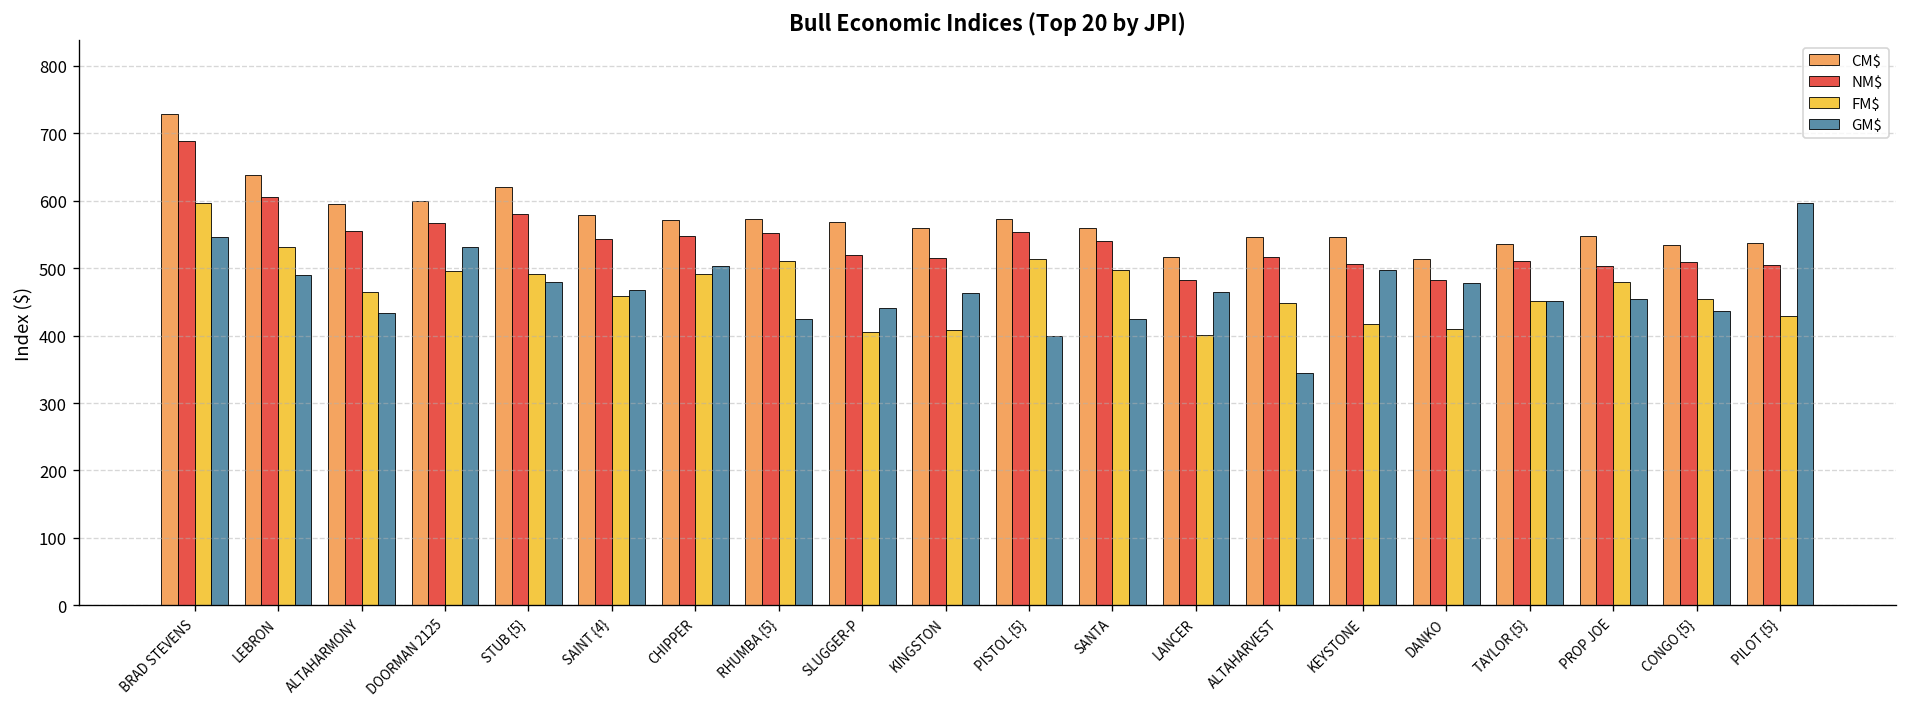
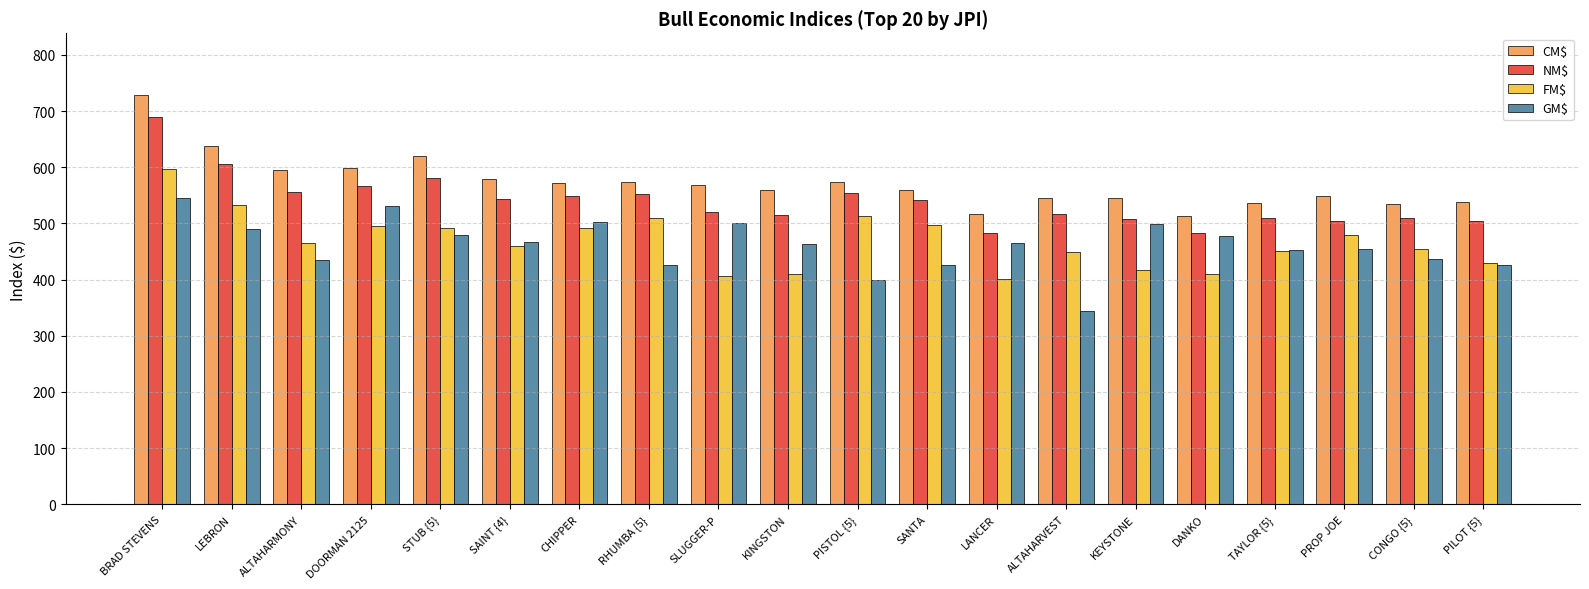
  {
    "NM$": {
      "BRAD STEVENS": 690,
      "LEBRON": 610,
      "ALTAHARMONY": 560,
      "DOORMAN 2125": 570,
      "STUB {5}": 580,
      "SAINT {4}": 540,
      "CHIPPER": 550,
      "RHUMBA {5}": 550,
      "SLUGGER-P": 520,
      "KINGSTON": 520,
      "PISTOL {5}": 550,
      "SANTA": 540,
      "LANCER": 480,
      "ALTAHARVEST": 520,
      "KEYSTONE": 510,
      "DANKO": 480,
      "TAYLOR {5}": 510,
      "PROP JOE": 500,
      "CONGO {5}": 510,
      "PILOT {5}": 510
    },
    "GM$": {
      "BRAD STEVENS": 550,
      "LEBRON": 490,
      "ALTAHARMONY": 430,
      "DOORMAN 2125": 530,
      "STUB {5}": 480,
      "SAINT {4}": 470,
      "CHIPPER": 500,
      "RHUMBA {5}": 430,
-     "SLUGGER-P": 440,
+     "SLUGGER-P": 500,
      "KINGSTON": 460,
      "PISTOL {5}": 400,
      "SANTA": 430,
      "LANCER": 470,
      "ALTAHARVEST": 340,
      "KEYSTONE": 500,
      "DANKO": 480,
      "TAYLOR {5}": 450,
      "PROP JOE": 460,
      "CONGO {5}": 440,
-     "PILOT {5}": 600
+     "PILOT {5}": 430
    }
  }
